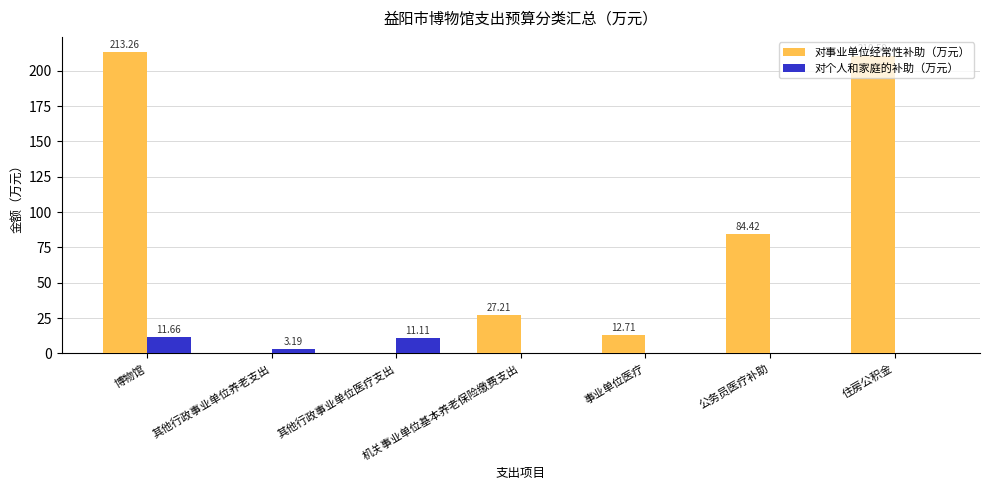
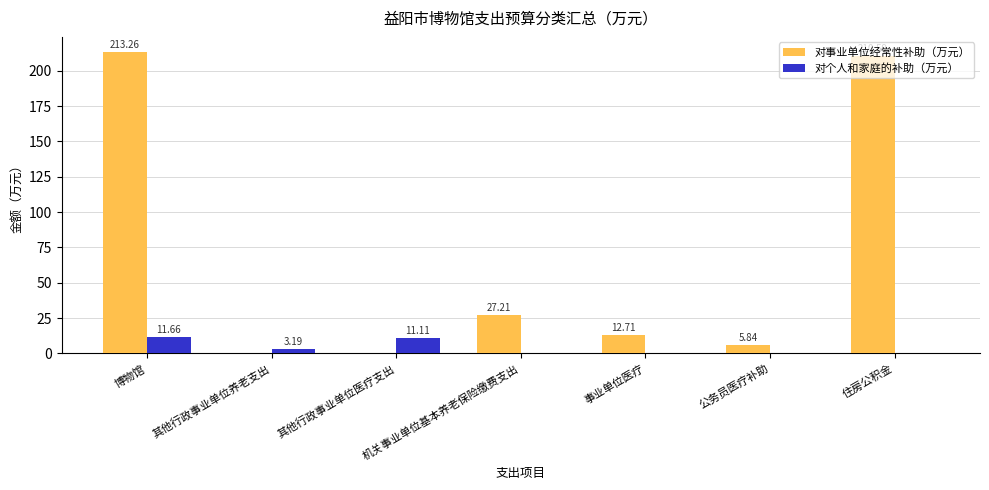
  {
    "对事业单位经常性补助（万元）": {
      "博物馆": 213.26,
      "机关事业单位基本养老保险缴费支出": 27.21,
      "事业单位医疗": 12.71,
-     "公务员医疗补助": 84.42
+     "公务员医疗补助": 5.84
    },
    "对个人和家庭的补助（万元）": {
      "博物馆": 11.66,
      "其他行政事业单位养老支出": 3.19,
      "其他行政事业单位医疗支出": 11.11
    }
  }
